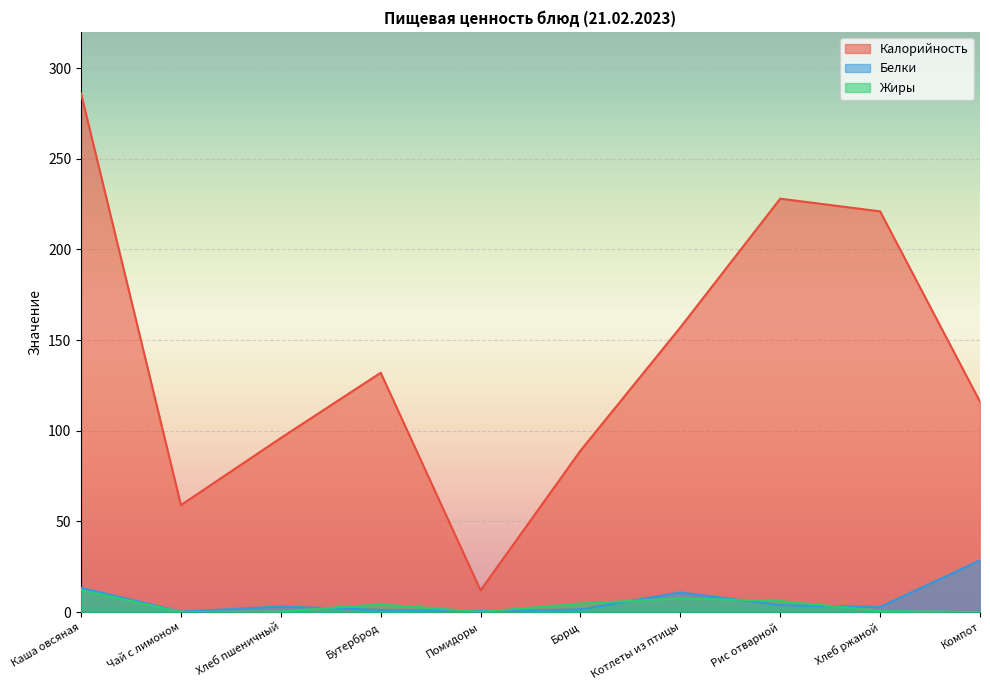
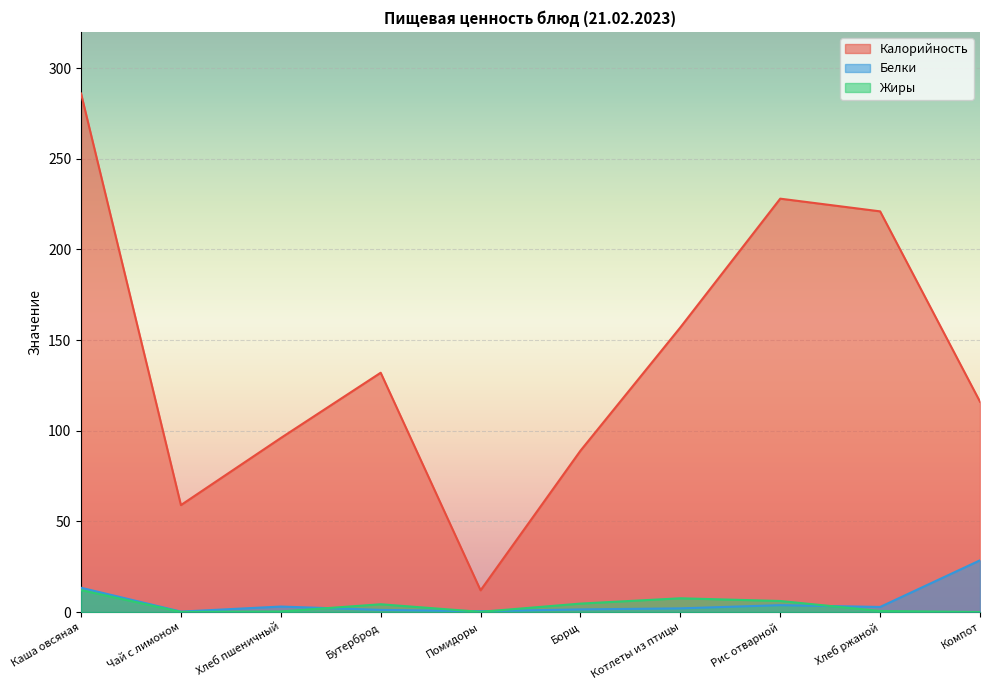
  {
    "Калорийность": {
      "Каша овсяная": 286,
      "Чай с лимоном": 59,
      "Хлеб пшеничный": 96,
      "Бутерброд": 132,
      "Помидоры": 12,
      "Борщ": 89,
      "Котлеты из птицы": 157,
      "Рис отварной": 228,
      "Хлеб ржаной": 221,
      "Компот": 116
    },
    "Белки": {
      "Хлеб пшеничный": 3,
      "Бутерброд": 1,
      "Борщ": 1,
-     "Котлеты из птицы": 11,
+     "Котлеты из птицы": 2,
      "Рис отварной": 4,
      "Хлеб ржаной": 3,
      "Компот": 29
    },
    "Жиры": {
      "Хлеб пшеничный": 0,
      "Бутерброд": 4,
      "Борщ": 5,
      "Котлеты из птицы": 8,
      "Рис отварной": 6,
      "Хлеб ржаной": 1,
      "Компот": 0
    }
  }
